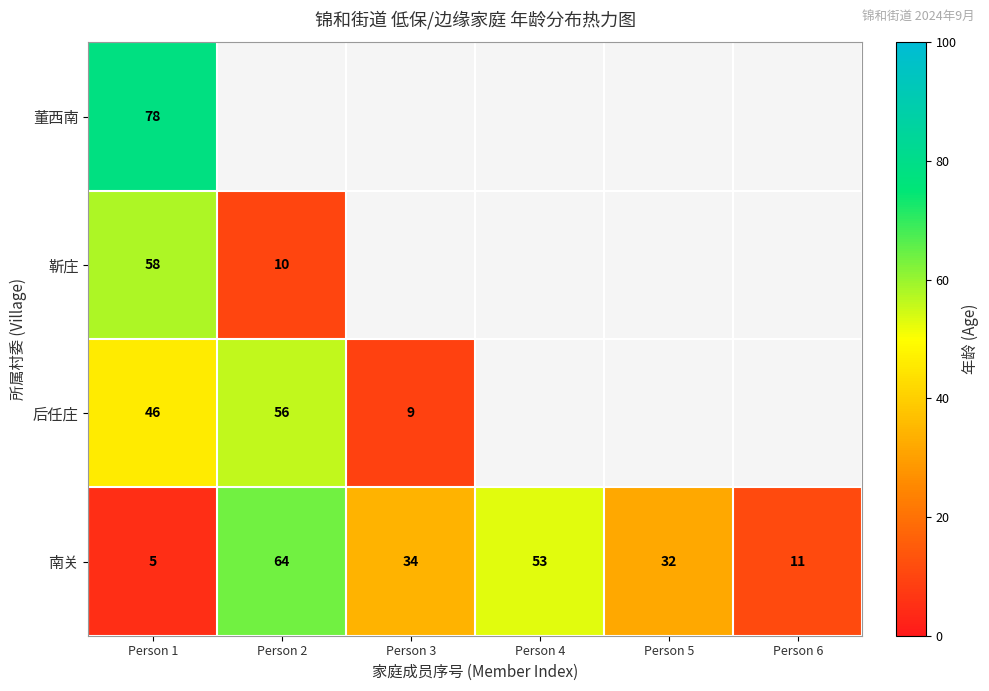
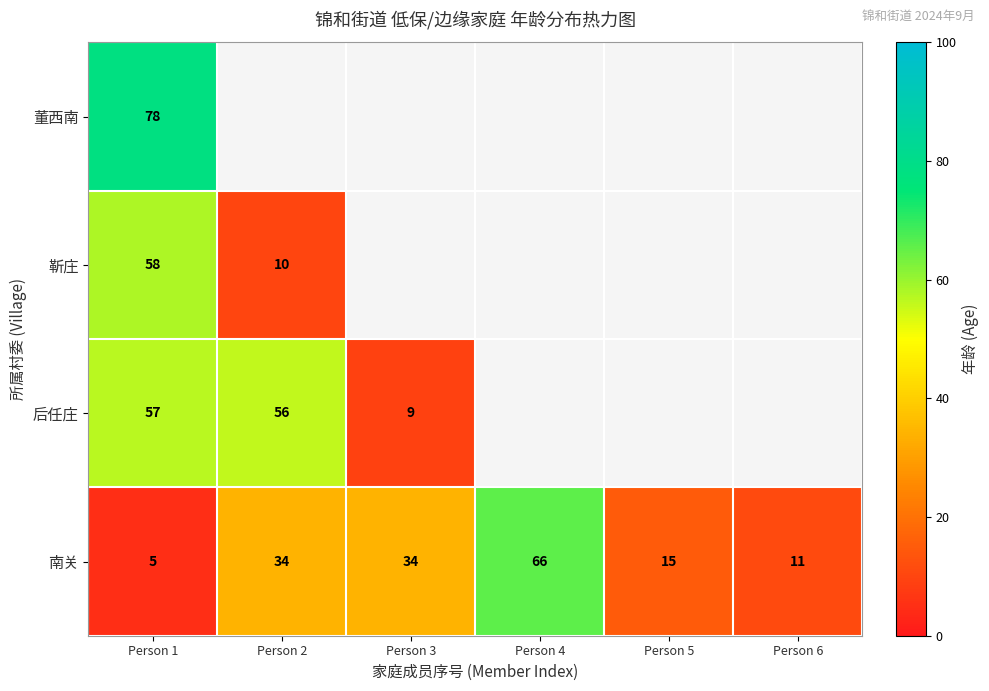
  {
    "董西南": {
      "Person 1": 78
    },
    "靳庄": {
      "Person 1": 58,
      "Person 2": 10
    },
    "后任庄": {
-     "Person 1": 46,
+     "Person 1": 57,
      "Person 2": 56,
      "Person 3": 9
    },
    "南关": {
      "Person 1": 5,
-     "Person 2": 64,
+     "Person 2": 34,
      "Person 3": 34,
-     "Person 4": 53,
-     "Person 5": 32,
+     "Person 4": 66,
+     "Person 5": 15,
      "Person 6": 11
    }
  }
